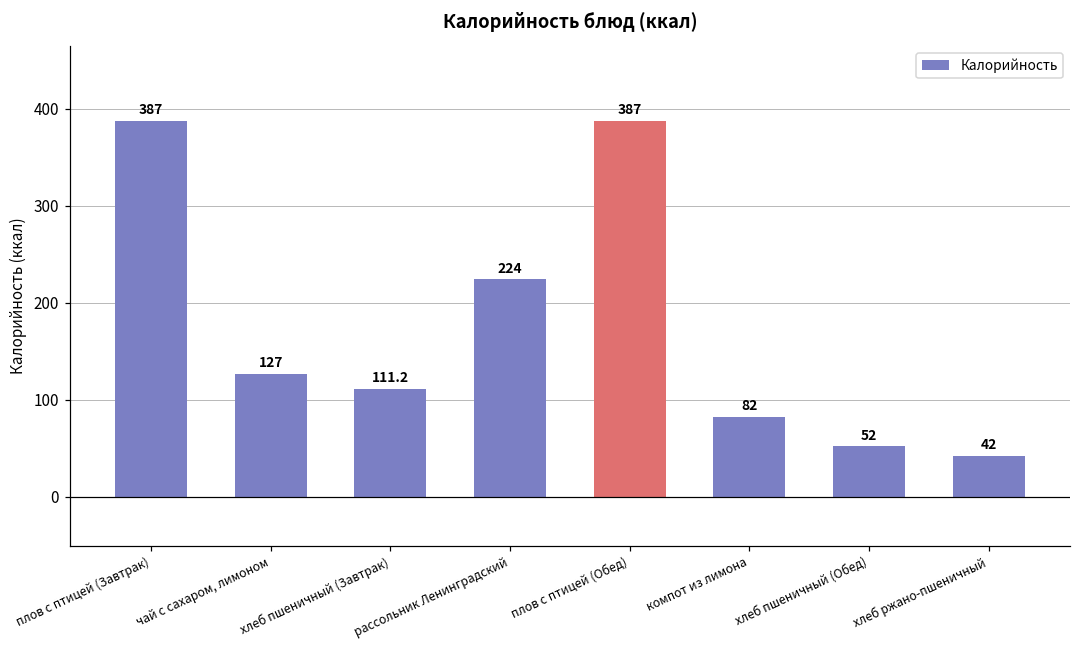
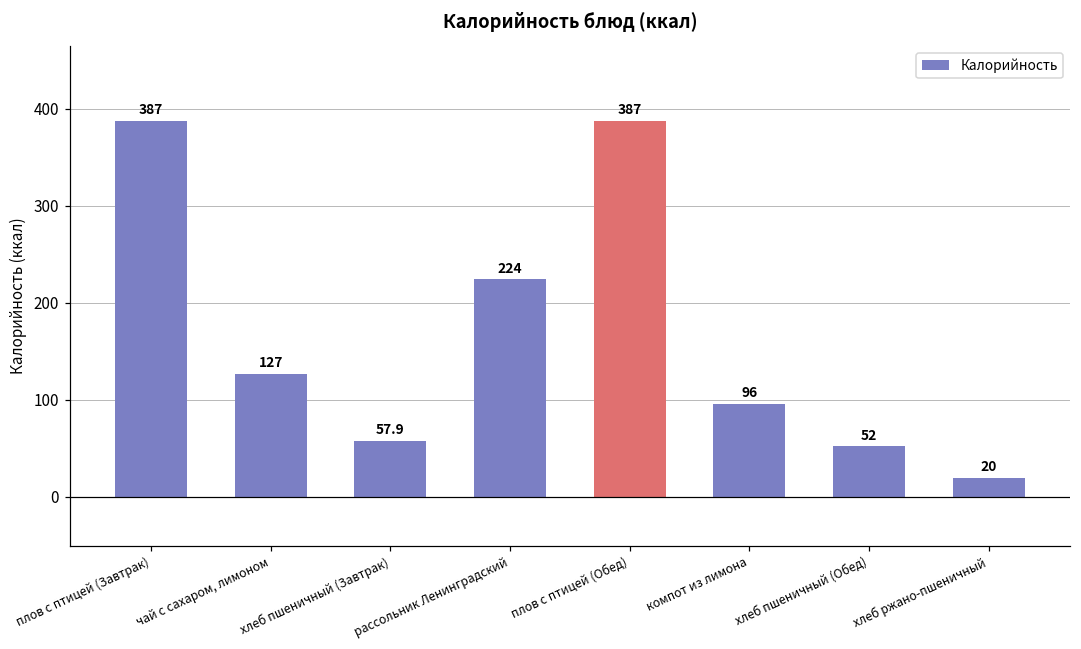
  {
    "плов с птицей (Завтрак)": 387,
    "чай с сахаром, лимоном": 127,
-   "хлеб пшеничный (Завтрак)": 111.2,
+   "хлеб пшеничный (Завтрак)": 57.9,
    "рассольник Ленинградский": 224,
    "плов с птицей (Обед)": 387,
-   "компот из лимона": 82,
+   "компот из лимона": 96,
    "хлеб пшеничный (Обед)": 52,
-   "хлеб ржано-пшеничный": 42
+   "хлеб ржано-пшеничный": 20
  }
